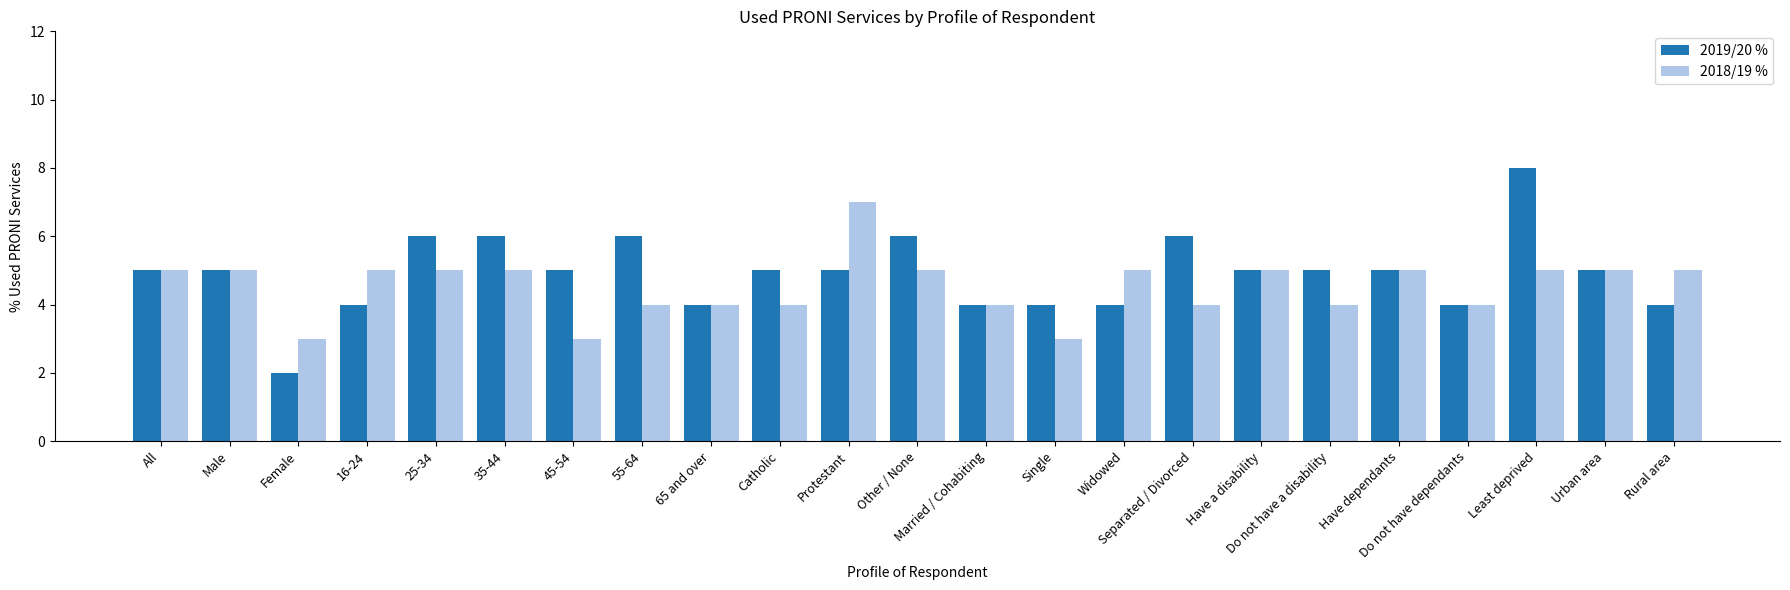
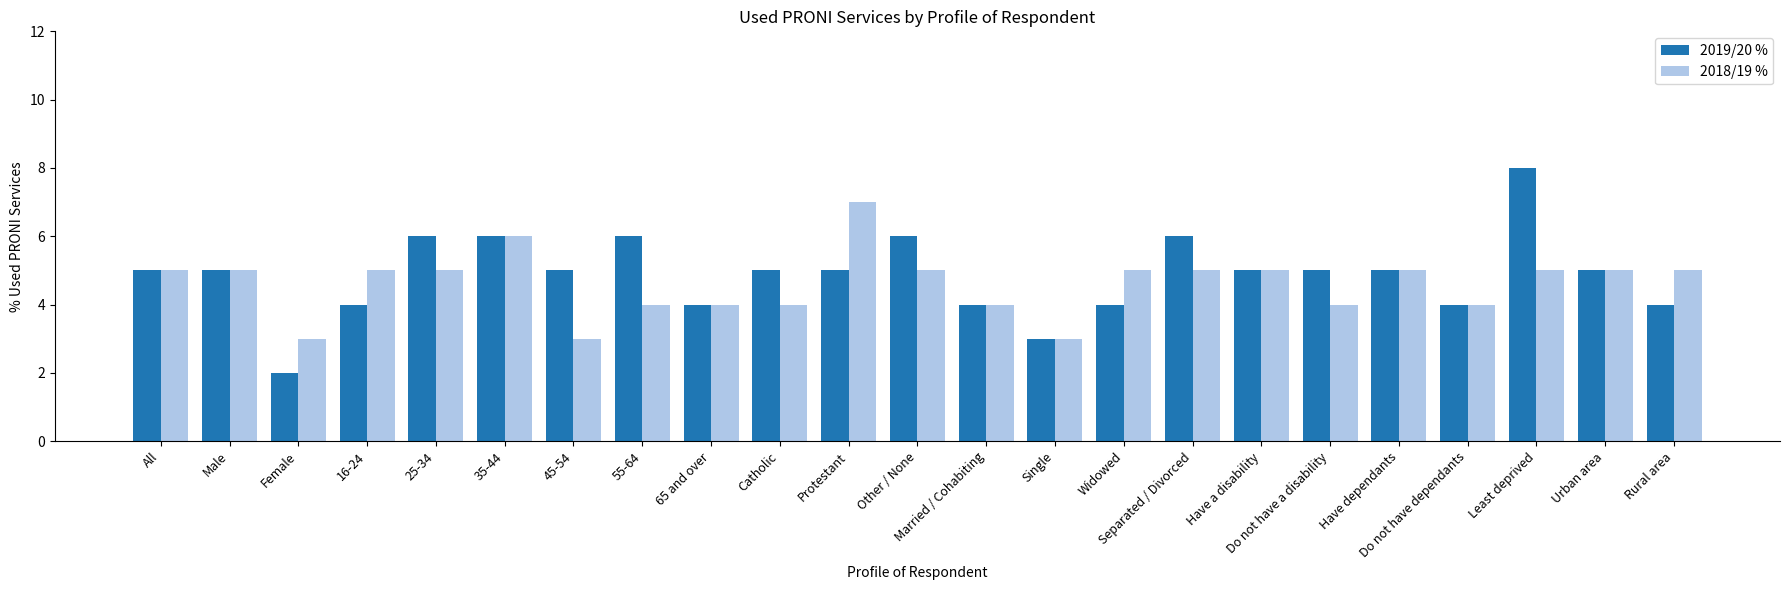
  {
    "2019/20 %": {
      "All": 5,
      "Male": 5,
      "Female": 2,
      "16-24": 4,
      "25-34": 6,
      "35-44": 6,
      "45-54": 5,
      "55-64": 6,
      "65 and over": 4,
      "Catholic": 5,
      "Protestant": 5,
      "Other / None": 6,
      "Married / Cohabiting": 4,
-     "Single": 4,
+     "Single": 3,
      "Widowed": 4,
      "Separated / Divorced": 6,
      "Have a disability": 5,
      "Do not have a disability": 5,
      "Have dependants": 5,
      "Do not have dependants": 4,
      "Least deprived": 8,
      "Urban area": 5,
      "Rural area": 4
    },
    "2018/19 %": {
      "All": 5,
      "Male": 5,
      "Female": 3,
      "16-24": 5,
      "25-34": 5,
-     "35-44": 5,
+     "35-44": 6,
      "45-54": 3,
      "55-64": 4,
      "65 and over": 4,
      "Catholic": 4,
      "Protestant": 7,
      "Other / None": 5,
      "Married / Cohabiting": 4,
      "Single": 3,
      "Widowed": 5,
-     "Separated / Divorced": 4,
+     "Separated / Divorced": 5,
      "Have a disability": 5,
      "Do not have a disability": 4,
      "Have dependants": 5,
      "Do not have dependants": 4,
      "Least deprived": 5,
      "Urban area": 5,
      "Rural area": 5
    }
  }
